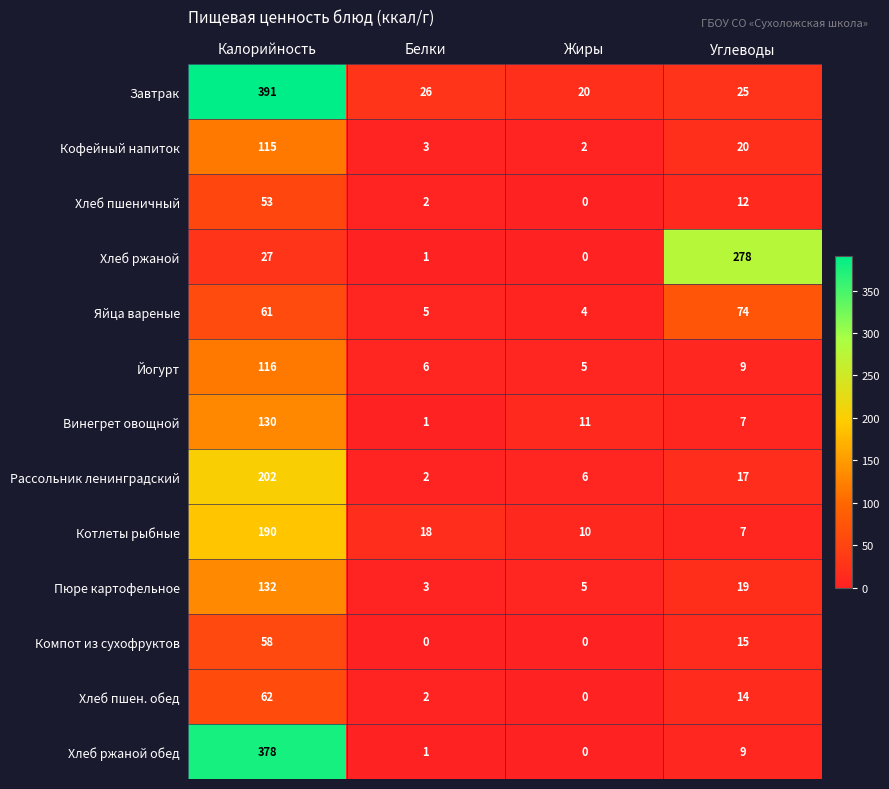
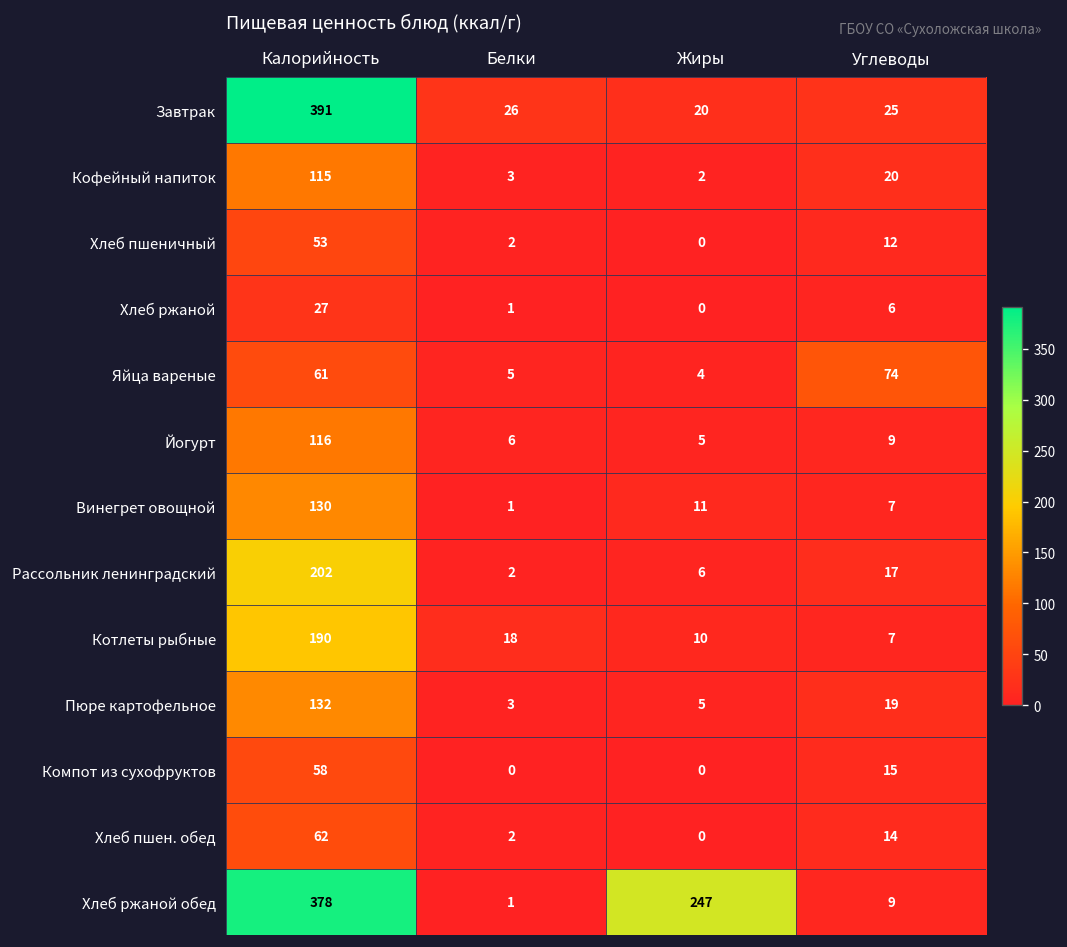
  {
    "Завтрак": {
      "Калорийность": 391,
      "Белки": 26,
      "Жиры": 20,
      "Углеводы": 25
    },
    "Кофейный напиток": {
      "Калорийность": 115,
      "Белки": 3,
      "Жиры": 2,
      "Углеводы": 20
    },
    "Хлеб пшеничный": {
      "Калорийность": 53,
      "Белки": 2,
      "Жиры": 0,
      "Углеводы": 12
    },
    "Хлеб ржаной": {
      "Калорийность": 27,
      "Белки": 1,
      "Жиры": 0,
-     "Углеводы": 278
+     "Углеводы": 6
    },
    "Яйца вареные": {
      "Калорийность": 61,
      "Белки": 5,
      "Жиры": 4,
      "Углеводы": 74
    },
    "Йогурт": {
      "Калорийность": 116,
      "Белки": 6,
      "Жиры": 5,
      "Углеводы": 9
    },
    "Винегрет овощной": {
      "Калорийность": 130,
      "Белки": 1,
      "Жиры": 11,
      "Углеводы": 7
    },
    "Рассольник ленинградский": {
      "Калорийность": 202,
      "Белки": 2,
      "Жиры": 6,
      "Углеводы": 17
    },
    "Котлеты рыбные": {
      "Калорийность": 190,
      "Белки": 18,
      "Жиры": 10,
      "Углеводы": 7
    },
    "Пюре картофельное": {
      "Калорийность": 132,
      "Белки": 3,
      "Жиры": 5,
      "Углеводы": 19
    },
    "Компот из сухофруктов": {
      "Калорийность": 58,
      "Белки": 0,
      "Жиры": 0,
      "Углеводы": 15
    },
    "Хлеб пшен. обед": {
      "Калорийность": 62,
      "Белки": 2,
      "Жиры": 0,
      "Углеводы": 14
    },
    "Хлеб ржаной обед": {
      "Калорийность": 378,
      "Белки": 1,
-     "Жиры": 0,
+     "Жиры": 247,
      "Углеводы": 9
    }
  }
